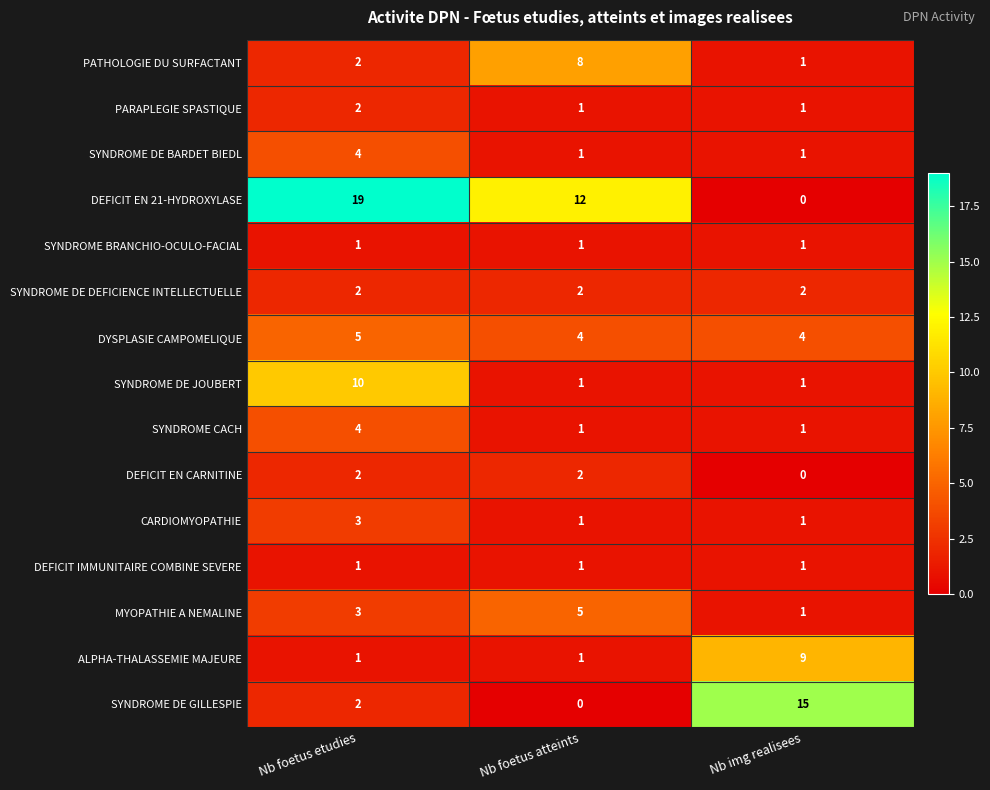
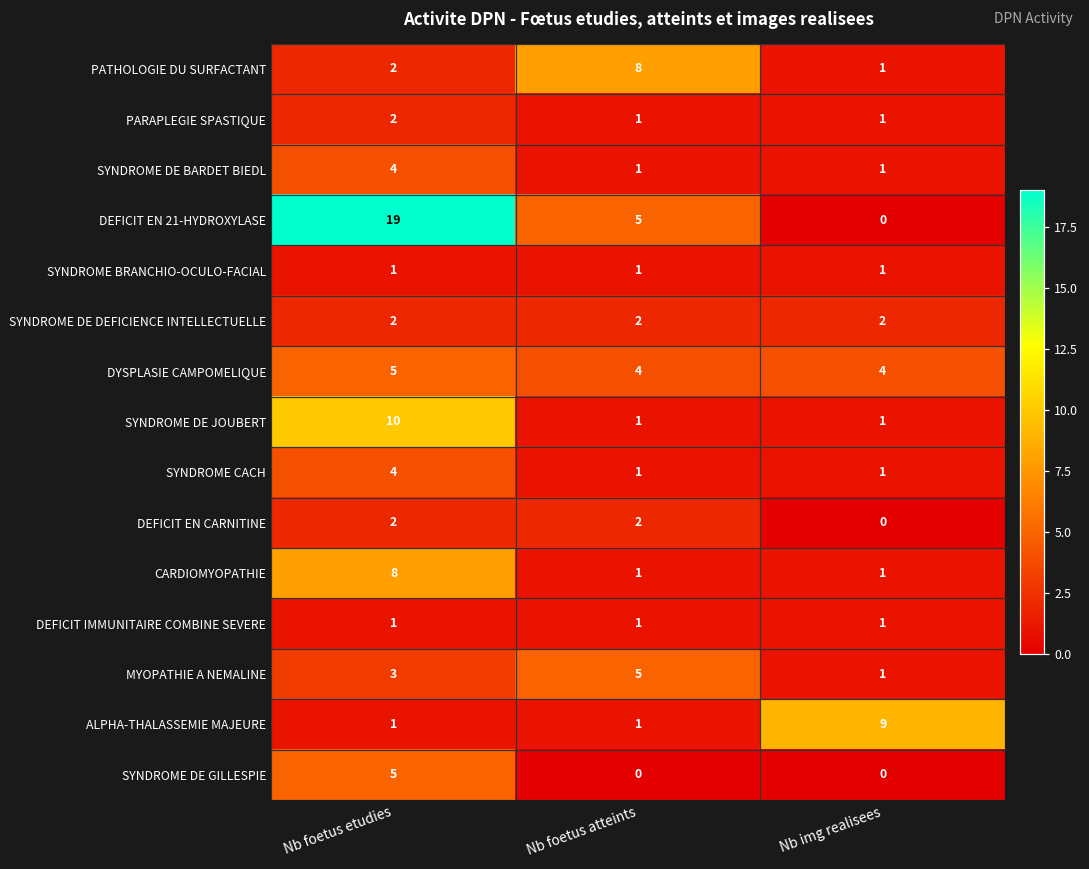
  {
    "PATHOLOGIE DU SURFACTANT": {
      "Nb foetus etudies": 2,
      "Nb foetus atteints": 8,
      "Nb img realisees": 1
    },
    "PARAPLEGIE SPASTIQUE": {
      "Nb foetus etudies": 2,
      "Nb foetus atteints": 1,
      "Nb img realisees": 1
    },
    "SYNDROME DE BARDET BIEDL": {
      "Nb foetus etudies": 4,
      "Nb foetus atteints": 1,
      "Nb img realisees": 1
    },
    "DEFICIT EN 21-HYDROXYLASE": {
      "Nb foetus etudies": 19,
-     "Nb foetus atteints": 12,
+     "Nb foetus atteints": 5,
      "Nb img realisees": 0
    },
    "SYNDROME BRANCHIO-OCULO-FACIAL": {
      "Nb foetus etudies": 1,
      "Nb foetus atteints": 1,
      "Nb img realisees": 1
    },
    "SYNDROME DE DEFICIENCE INTELLECTUELLE": {
      "Nb foetus etudies": 2,
      "Nb foetus atteints": 2,
      "Nb img realisees": 2
    },
    "DYSPLASIE CAMPOMELIQUE": {
      "Nb foetus etudies": 5,
      "Nb foetus atteints": 4,
      "Nb img realisees": 4
    },
    "SYNDROME DE JOUBERT": {
      "Nb foetus etudies": 10,
      "Nb foetus atteints": 1,
      "Nb img realisees": 1
    },
    "SYNDROME CACH": {
      "Nb foetus etudies": 4,
      "Nb foetus atteints": 1,
      "Nb img realisees": 1
    },
    "DEFICIT EN CARNITINE": {
      "Nb foetus etudies": 2,
      "Nb foetus atteints": 2,
      "Nb img realisees": 0
    },
    "CARDIOMYOPATHIE": {
-     "Nb foetus etudies": 3,
+     "Nb foetus etudies": 8,
      "Nb foetus atteints": 1,
      "Nb img realisees": 1
    },
    "DEFICIT IMMUNITAIRE COMBINE SEVERE": {
      "Nb foetus etudies": 1,
      "Nb foetus atteints": 1,
      "Nb img realisees": 1
    },
    "MYOPATHIE A NEMALINE": {
      "Nb foetus etudies": 3,
      "Nb foetus atteints": 5,
      "Nb img realisees": 1
    },
    "ALPHA-THALASSEMIE MAJEURE": {
      "Nb foetus etudies": 1,
      "Nb foetus atteints": 1,
      "Nb img realisees": 9
    },
    "SYNDROME DE GILLESPIE": {
-     "Nb foetus etudies": 2,
+     "Nb foetus etudies": 5,
      "Nb foetus atteints": 0,
-     "Nb img realisees": 15
+     "Nb img realisees": 0
    }
  }
